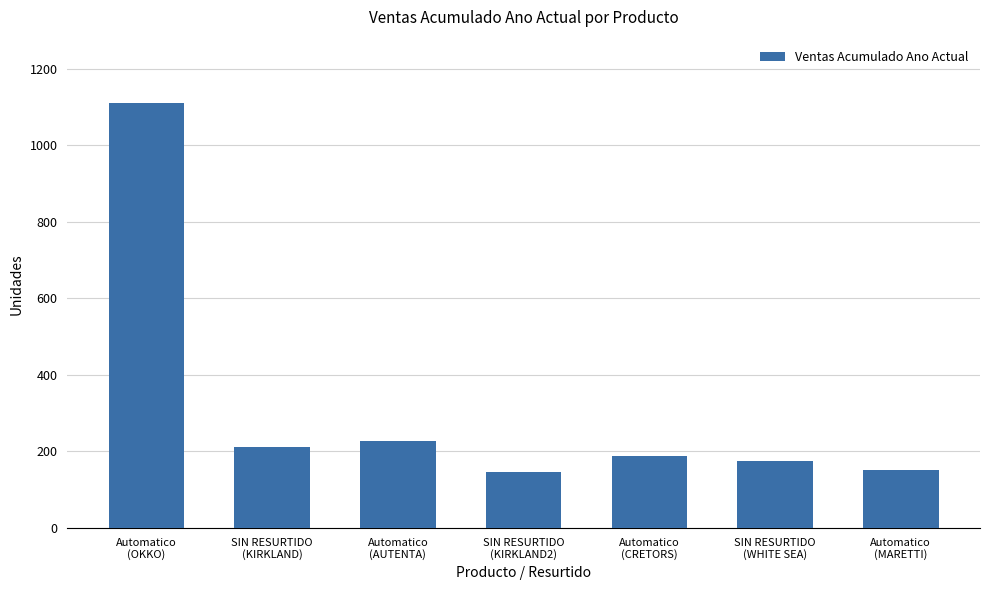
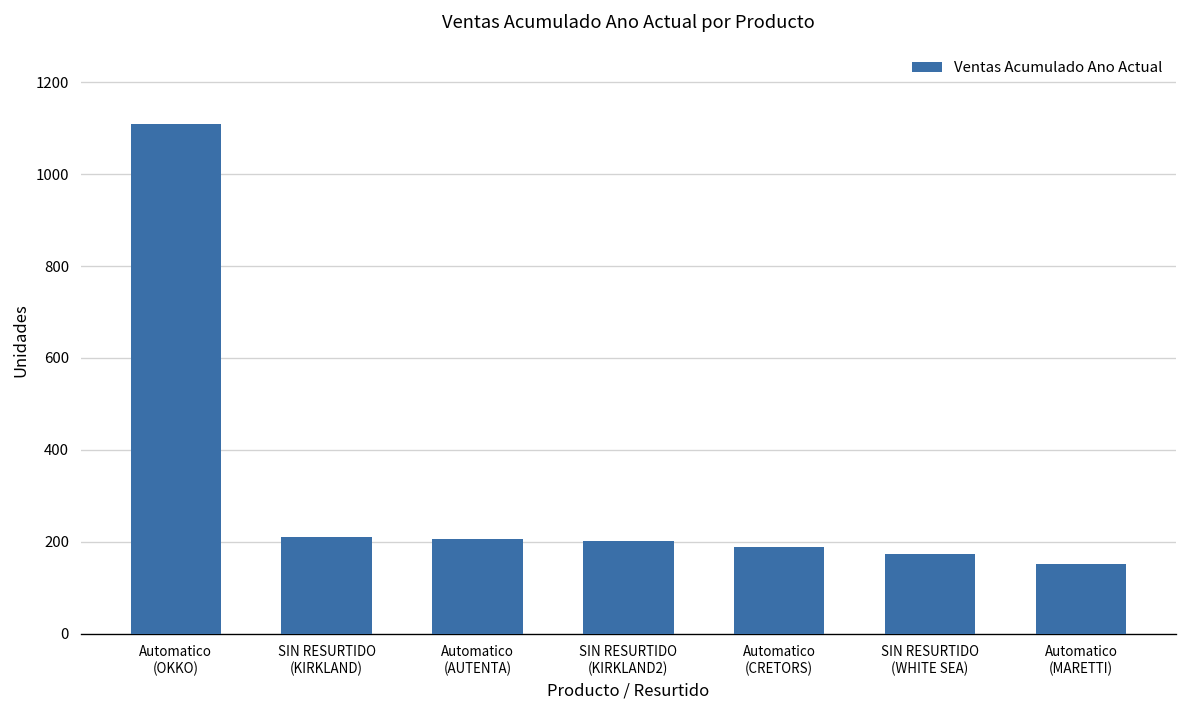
  {
    "Automatico (OKKO)": 1110,
    "SIN RESURTIDO (KIRKLAND)": 210,
-   "Automatico (AUTENTA)": 230,
-   "SIN RESURTIDO (KIRKLAND2)": 150,
+   "Automatico (AUTENTA)": 210,
+   "SIN RESURTIDO (KIRKLAND2)": 200,
    "Automatico (CRETORS)": 190,
    "SIN RESURTIDO (WHITE SEA)": 170,
    "Automatico (MARETTI)": 150
  }
